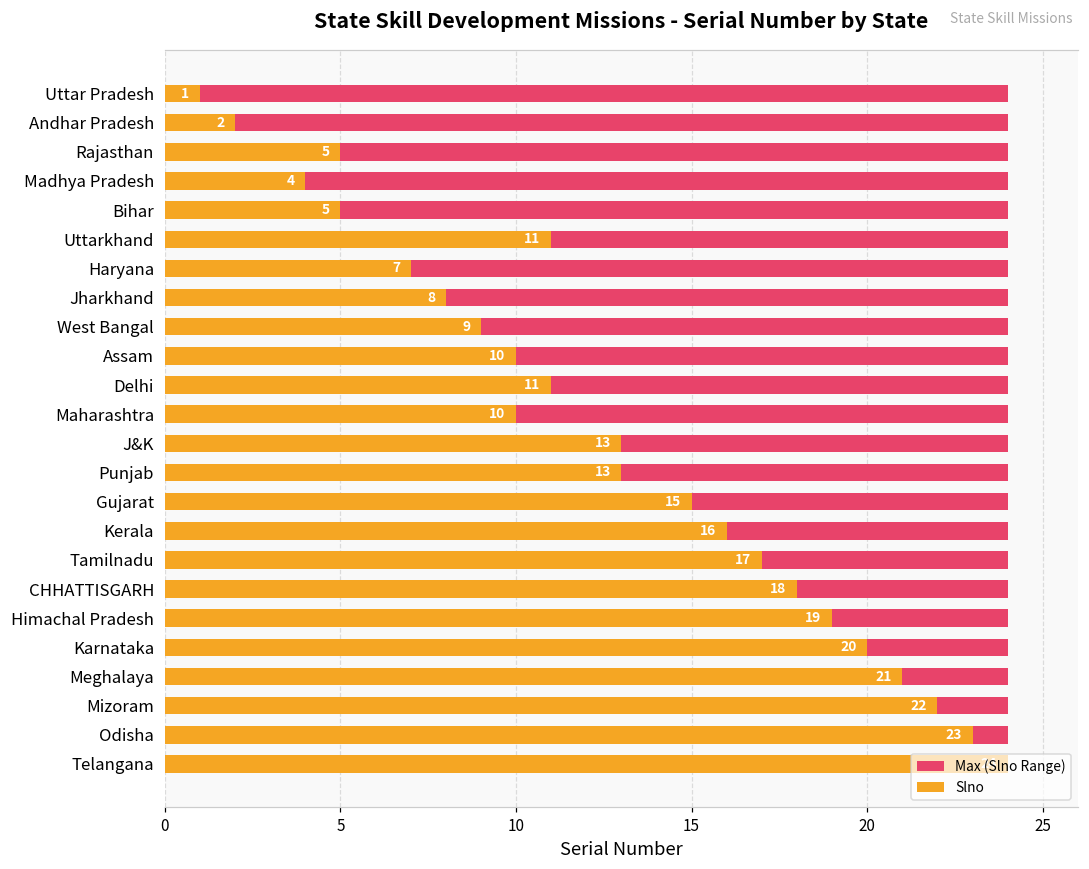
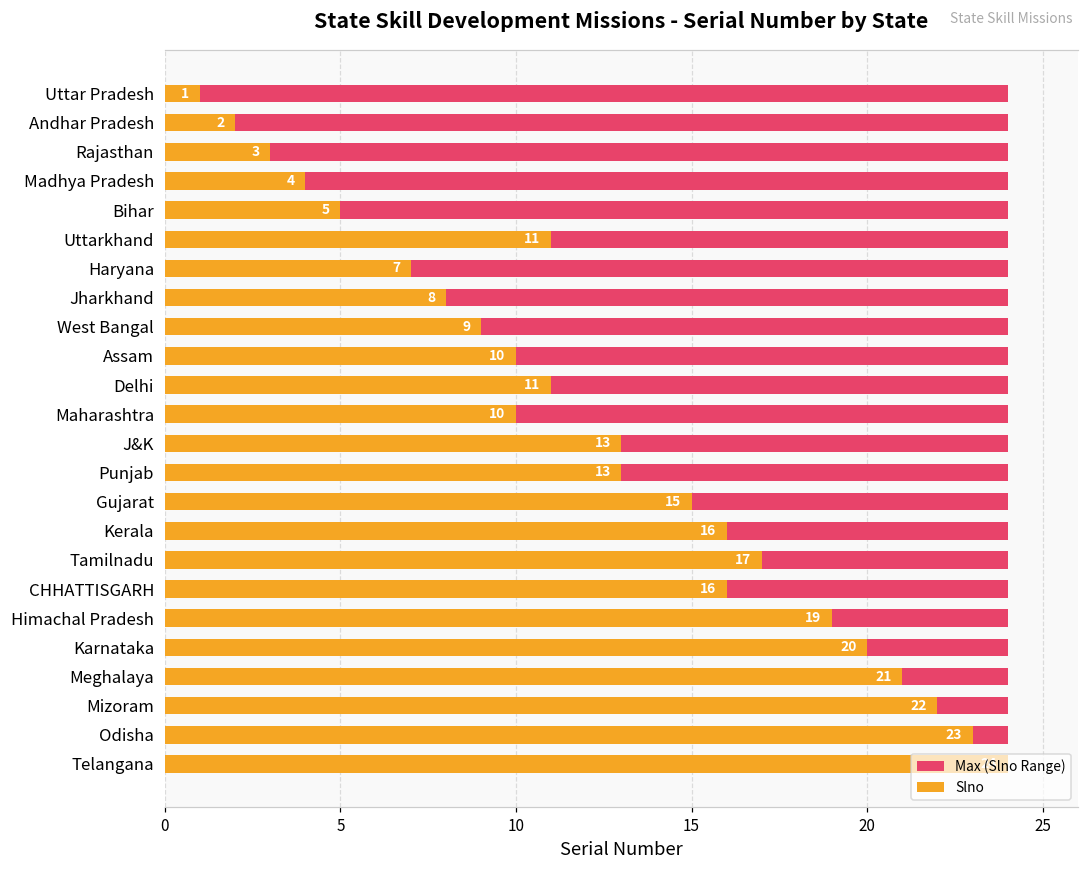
  {
    "Max (Slno Range)": {
      "Uttar Pradesh": 24.0,
      "Andhar Pradesh": 24.0,
      "Rajasthan": 24.0,
      "Madhya Pradesh": 24.0,
      "Bihar": 24.0,
      "Uttarkhand": 24.0,
      "Haryana": 24.0,
      "Jharkhand": 24.0,
      "West Bangal": 24.0,
      "Assam": 24.0,
      "Delhi": 24.0,
      "Maharashtra": 24.0,
      "J&K": 24.0,
      "Punjab": 24.0,
      "Gujarat": 24.0,
      "Kerala": 24.0,
      "Tamilnadu": 24.0,
      "CHHATTISGARH": 24.0,
      "Himachal Pradesh": 24.0,
      "Karnataka": 24.0,
      "Meghalaya": 24.0,
      "Mizoram": 24.0
    },
    "Slno": {
-     "Rajasthan": 5,
-     "CHHATTISGARH": 18
+     "Rajasthan": 3,
+     "CHHATTISGARH": 16
    }
  }
